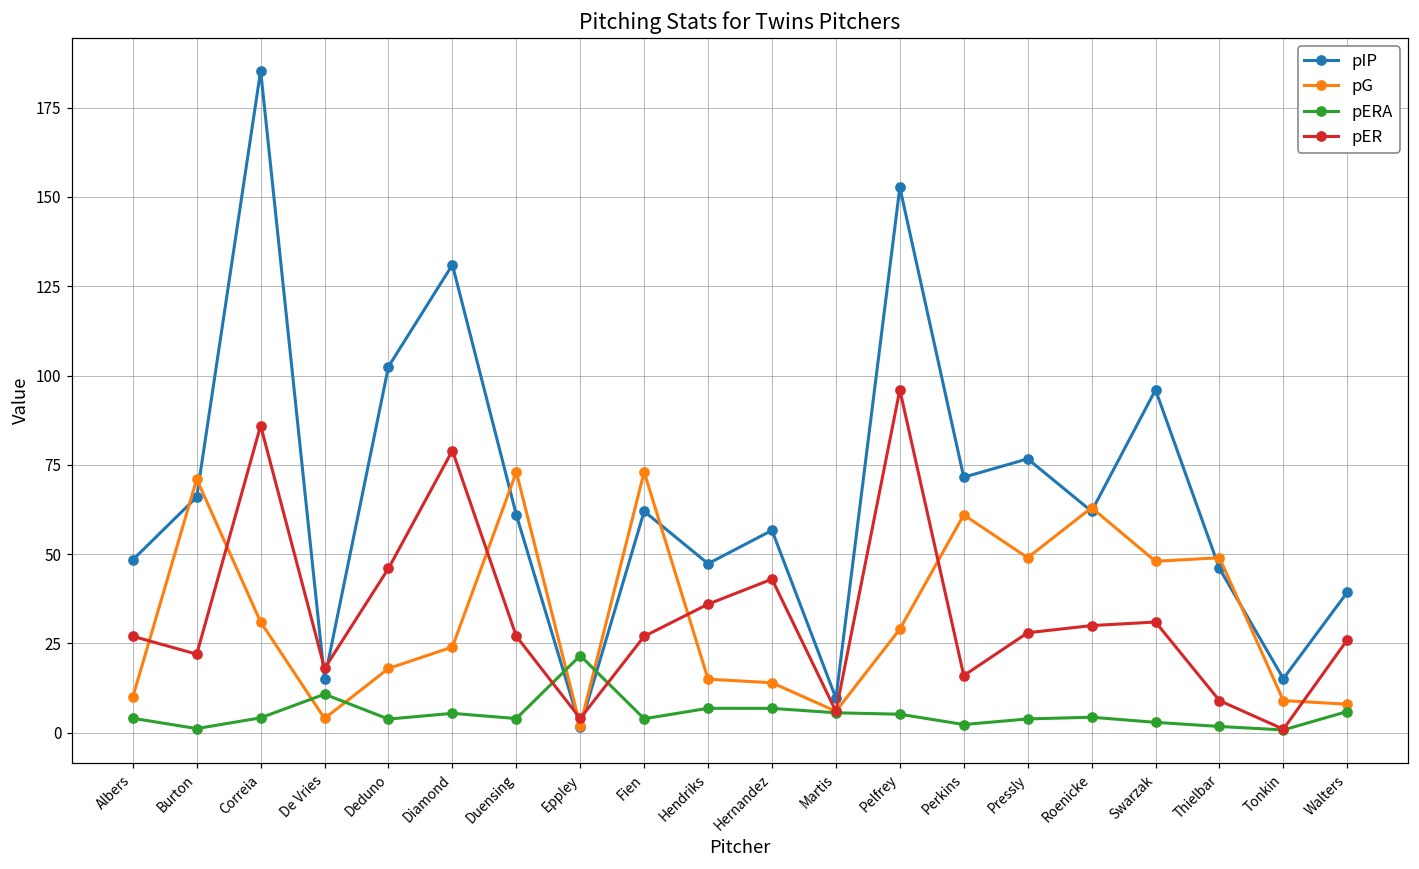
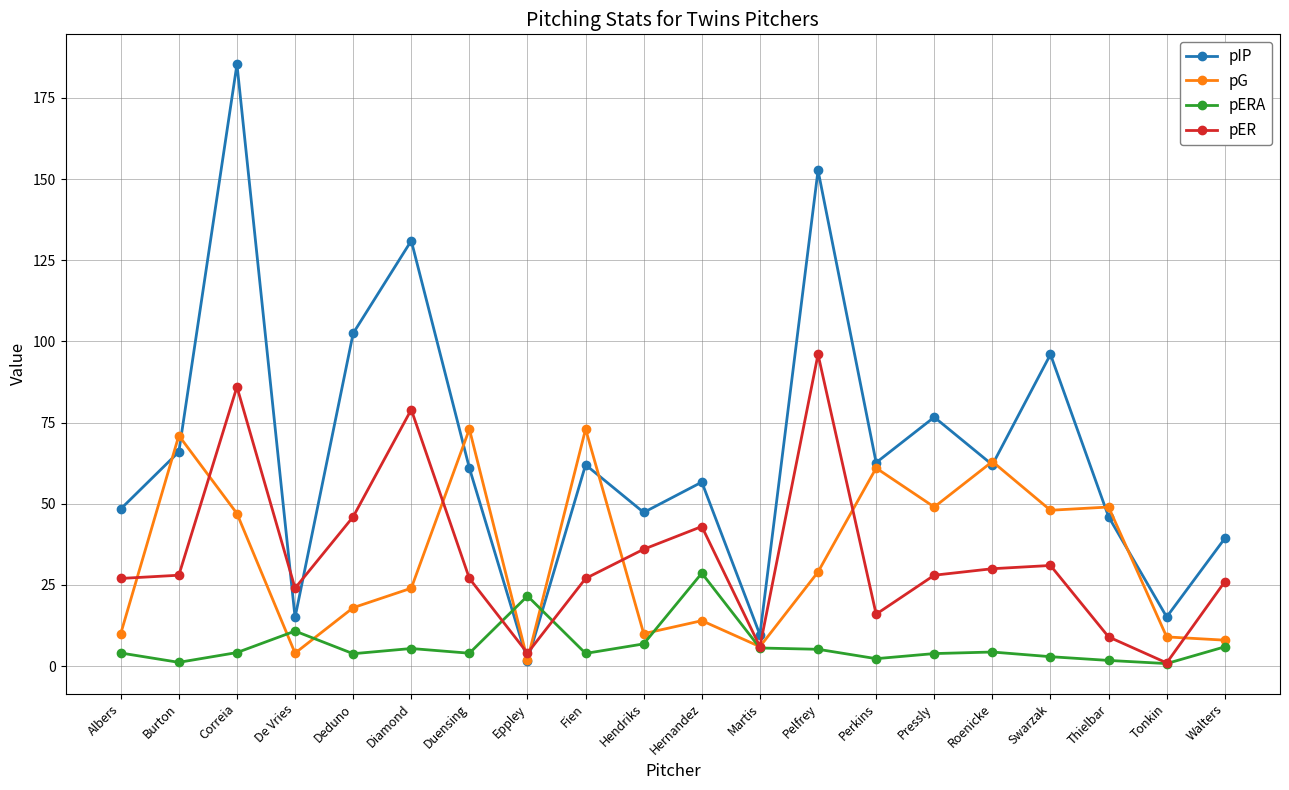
  {
    "pIP": {
      "Albers": 48,
      "Burton": 66,
      "Correia": 185,
      "De Vries": 15,
      "Deduno": 103,
      "Diamond": 131,
      "Duensing": 61,
      "Fien": 62,
      "Hendriks": 47,
      "Hernandez": 57,
      "Martis": 10,
      "Pelfrey": 153,
-     "Perkins": 72,
+     "Perkins": 63,
      "Pressly": 77,
      "Roenicke": 62,
      "Swarzak": 96,
      "Thielbar": 46,
      "Tonkin": 15,
      "Walters": 39
    },
    "pG": {
      "Albers": 10,
      "Burton": 71,
-     "Correia": 31,
+     "Correia": 47,
      "De Vries": 4,
      "Deduno": 18,
      "Diamond": 24,
      "Duensing": 73,
      "Fien": 73,
-     "Hendriks": 15,
+     "Hendriks": 10,
      "Hernandez": 14,
      "Pelfrey": 29,
      "Perkins": 61,
      "Pressly": 49,
      "Roenicke": 63,
      "Swarzak": 48,
      "Thielbar": 49,
      "Tonkin": 9,
      "Walters": 8
    },
    "pERA": {
      "Albers": 4,
      "Burton": 1,
      "Correia": 4,
      "De Vries": 11,
      "Deduno": 4,
      "Diamond": 5,
      "Duensing": 4,
      "Eppley": 22,
      "Fien": 4,
      "Hendriks": 7,
-     "Hernandez": 7,
+     "Hernandez": 29,
      "Pelfrey": 5,
      "Perkins": 2,
      "Pressly": 4,
      "Roenicke": 4,
      "Swarzak": 3,
      "Thielbar": 2,
      "Walters": 6
    },
    "pER": {
      "Albers": 27,
-     "Burton": 22,
+     "Burton": 28,
      "Correia": 86,
-     "De Vries": 18,
+     "De Vries": 24,
      "Deduno": 46,
      "Diamond": 79,
      "Duensing": 27,
      "Eppley": 4,
      "Fien": 27,
      "Hendriks": 36,
      "Hernandez": 43,
      "Pelfrey": 96,
      "Perkins": 16,
      "Pressly": 28,
      "Roenicke": 30,
      "Swarzak": 31,
      "Thielbar": 9,
      "Walters": 26
    }
  }
